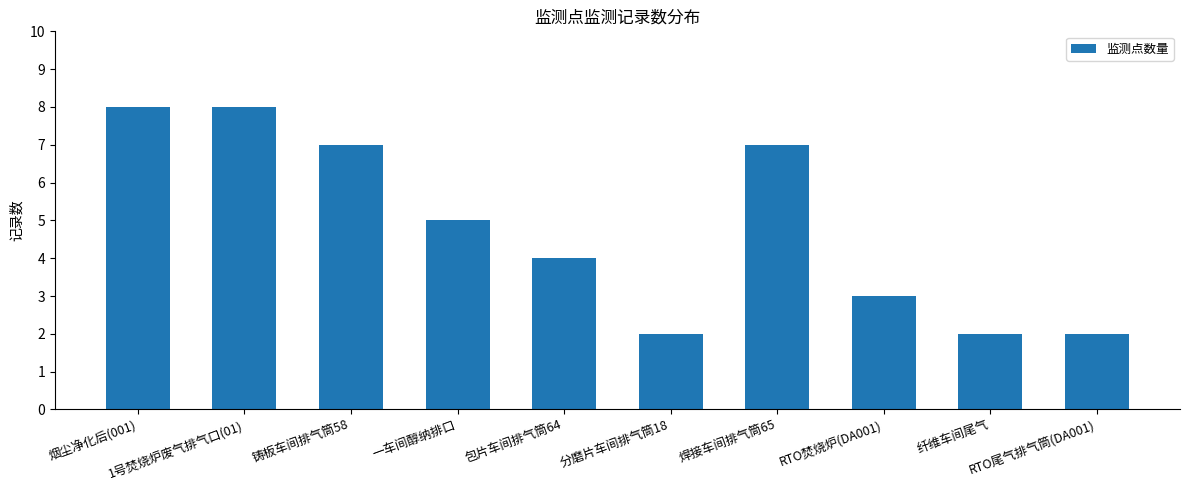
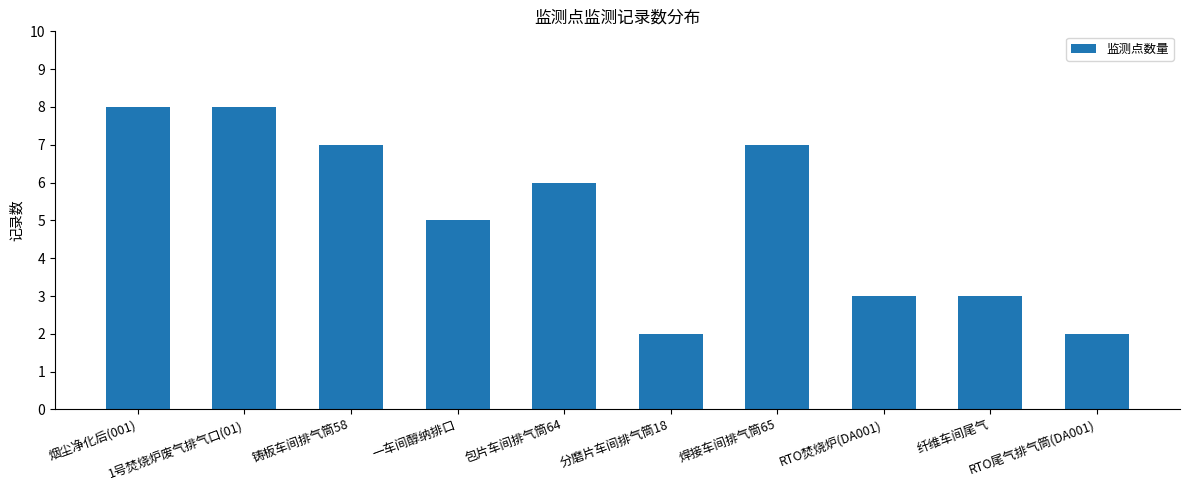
  {
    "烟尘净化后(001)": 8,
    "1号焚烧炉废气排气口(01)": 8,
    "铸板车间排气筒58": 7,
    "一车间醇纳排口": 5,
-   "包片车间排气筒64": 4,
+   "包片车间排气筒64": 6,
    "分磨片车间排气筒18": 2,
    "焊接车间排气筒65": 7,
    "RTO焚烧炉(DA001)": 3,
-   "纤维车间尾气": 2,
+   "纤维车间尾气": 3,
    "RTO尾气排气筒(DA001)": 2
  }
